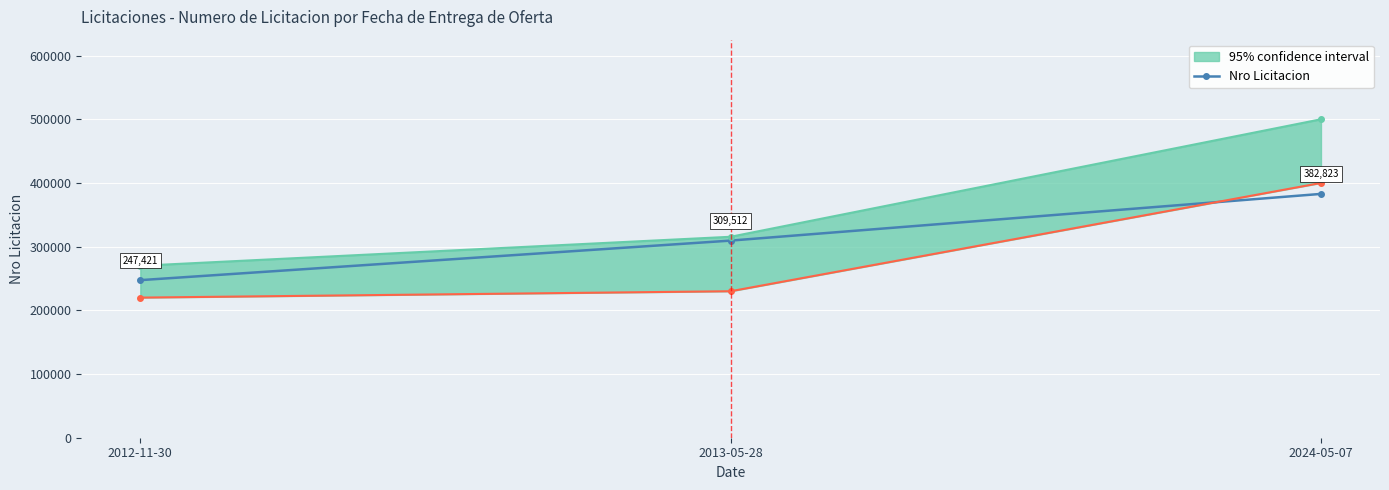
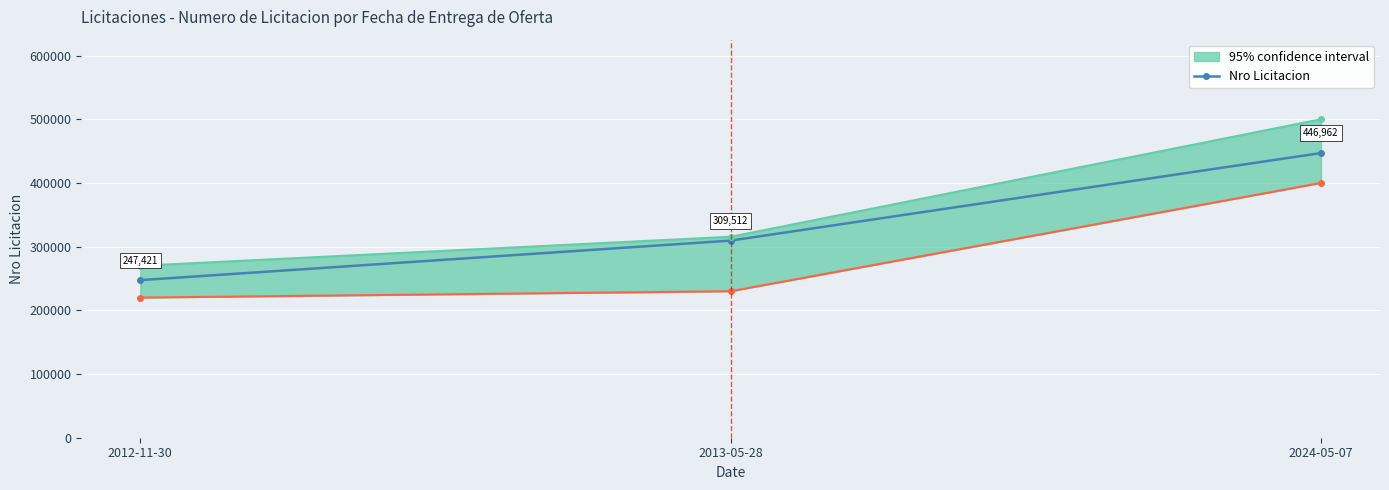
  {
    "Nro Licitacion": {
-     "2024-05-07": "382,823"
+     "2024-05-07": "446,962"
    },
    "95% confidence interval": {
      "2024-05-07": "500000"
    }
  }
